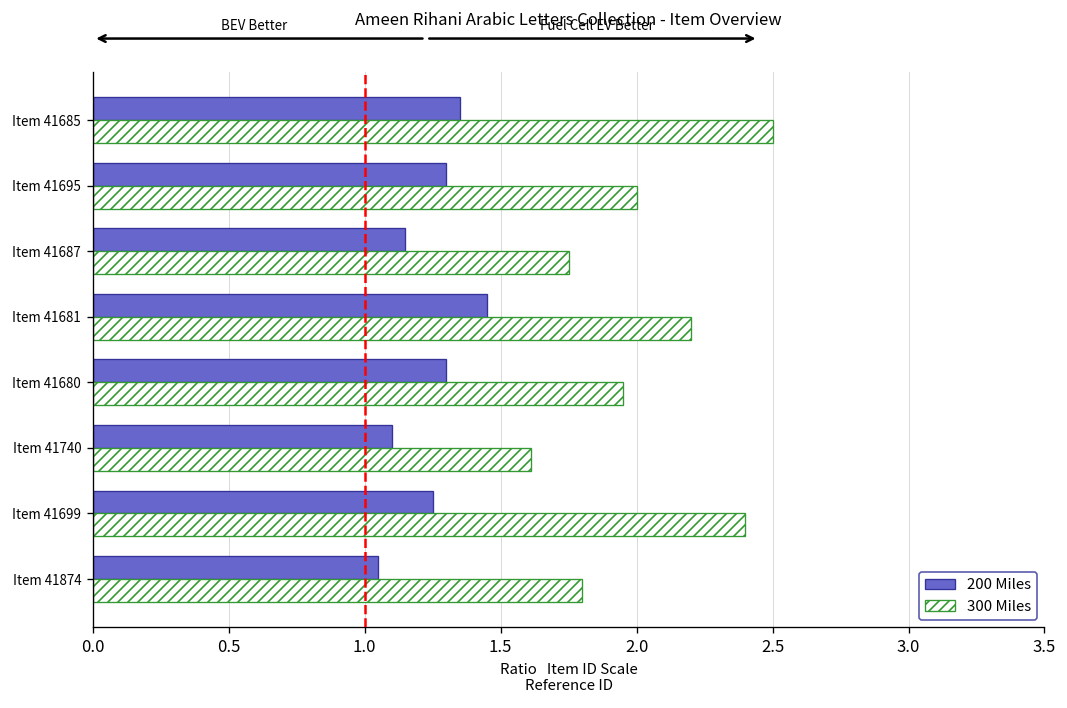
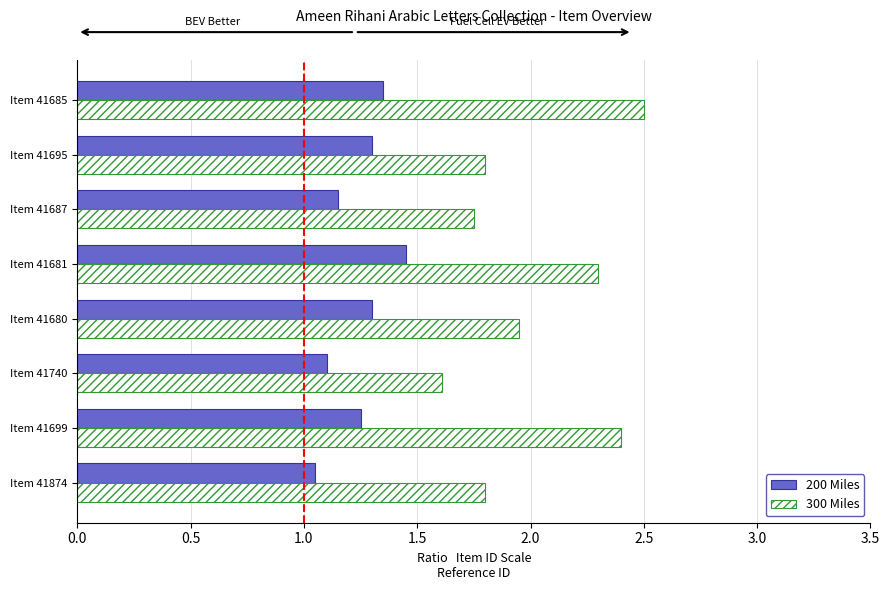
  {
    "200 Miles": {
      "Item 41685": 1.35,
      "Item 41695": 1.3,
      "Item 41687": 1.15,
      "Item 41681": 1.45,
      "Item 41680": 1.3,
      "Item 41740": 1.1,
      "Item 41699": 1.25,
      "Item 41874": 1.05
    },
    "300 Miles": {
      "Item 41685": 2.5,
-     "Item 41695": 2.0,
+     "Item 41695": 1.8,
      "Item 41687": 1.75,
-     "Item 41681": 2.2,
+     "Item 41681": 2.3,
      "Item 41680": 1.95,
      "Item 41740": 1.6,
      "Item 41699": 2.4,
      "Item 41874": 1.8
    }
  }
